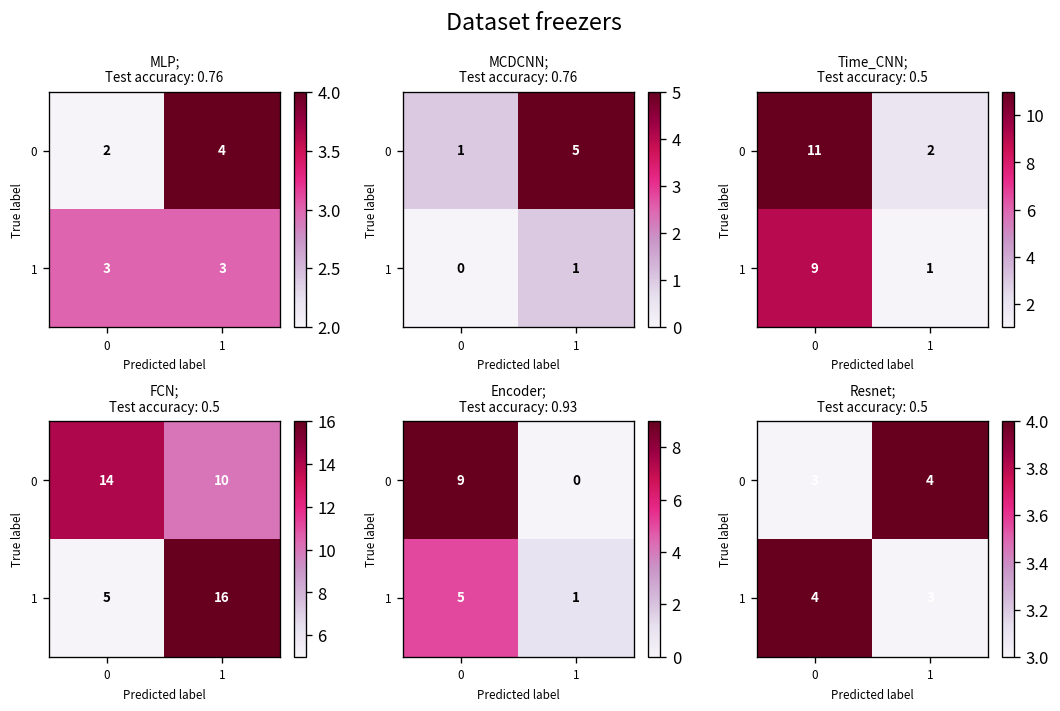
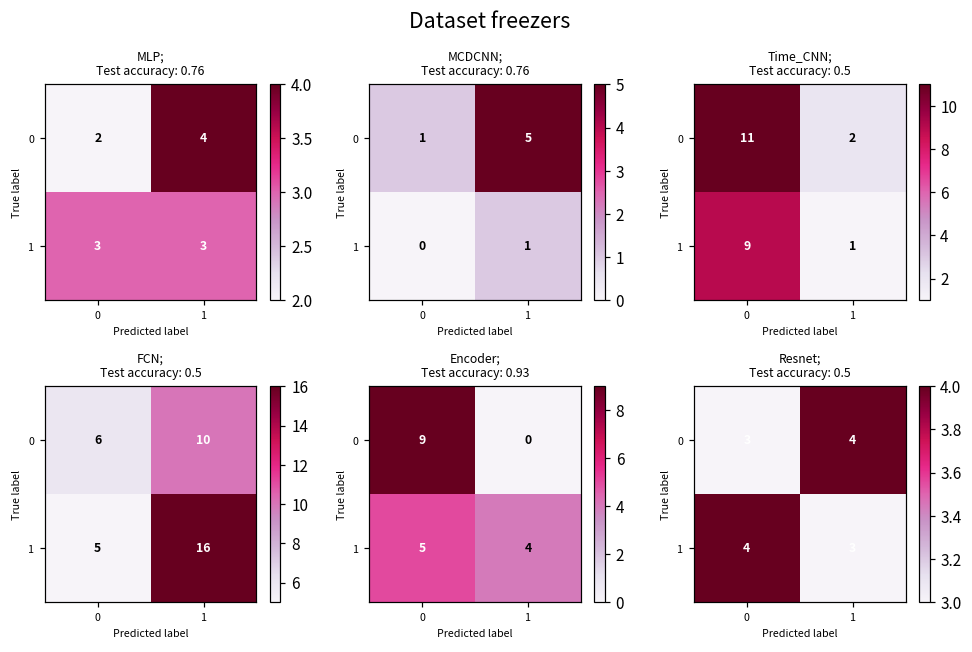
  {
    "MLP; Test accuracy: 0.76": {
      "0": {
        "0": 2,
        "1": 4
      },
      "1": {
        "0": 3,
        "1": 3
      }
    },
    "MCDCNN; Test accuracy: 0.76": {
      "0": {
        "0": 1,
        "1": 5
      },
      "1": {
        "0": 0,
        "1": 1
      }
    },
    "Time_CNN; Test accuracy: 0.5": {
      "0": {
        "0": 11,
        "1": 2
      },
      "1": {
        "0": 9,
        "1": 1
      }
    },
    "FCN; Test accuracy: 0.5": {
      "0": {
-       "0": 14,
+       "0": 6,
        "1": 10
      },
      "1": {
        "0": 5,
        "1": 16
      }
    },
    "Encoder; Test accuracy: 0.93": {
      "0": {
        "0": 9,
        "1": 0
      },
      "1": {
        "0": 5,
-       "1": 1
+       "1": 4
      }
    },
    "Resnet; Test accuracy: 0.5": {
      "0": {
        "1": 4
      },
      "1": {
        "0": 4
      }
    }
  }
